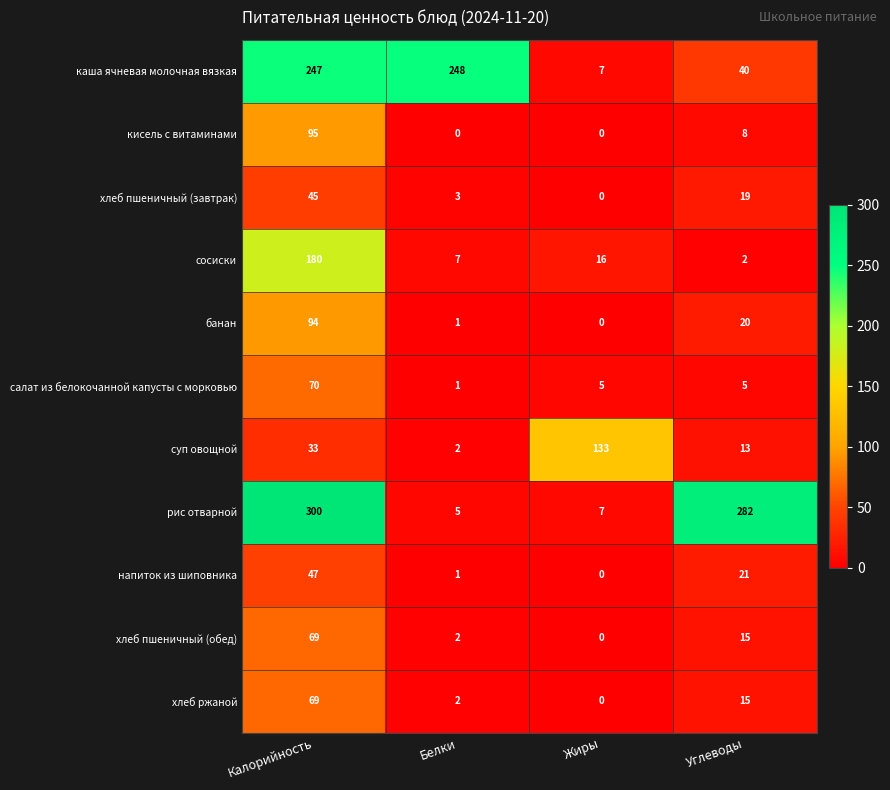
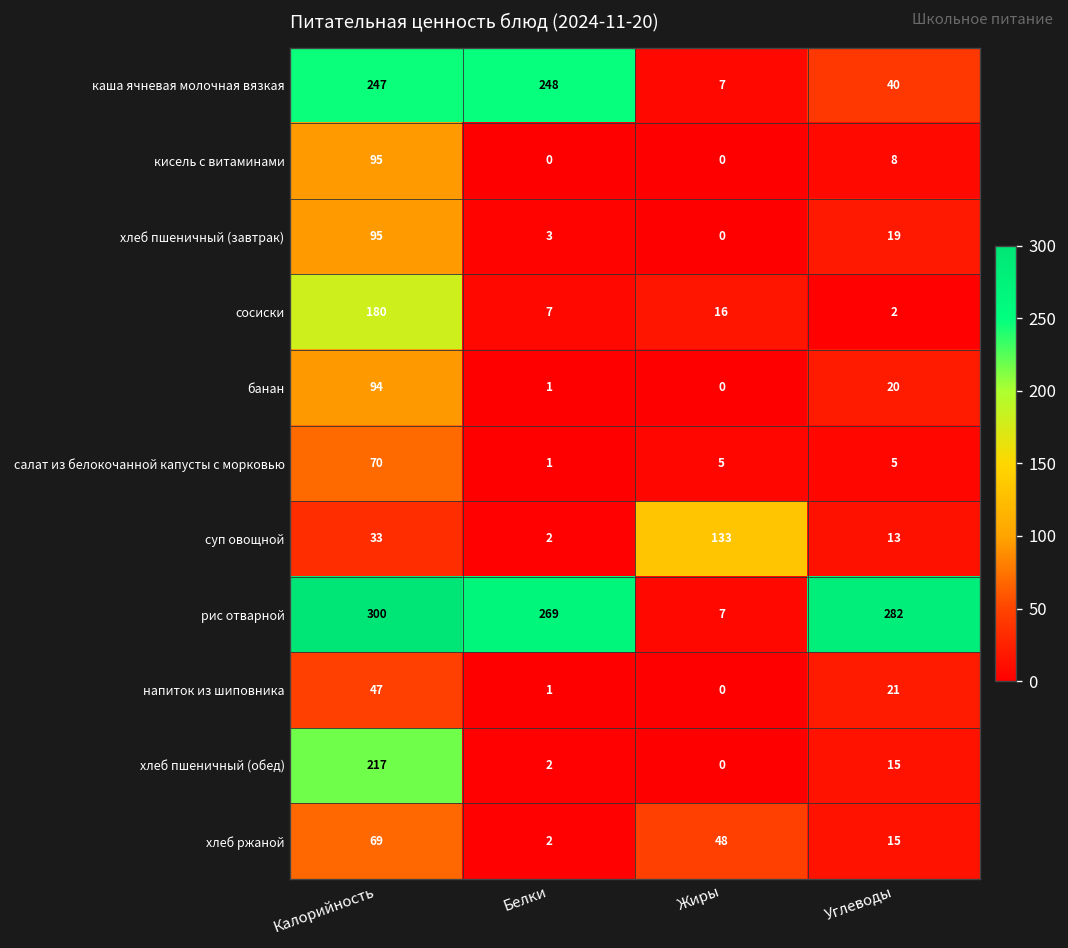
  {
    "каша ячневая молочная вязкая": {
      "Калорийность": 247,
      "Белки": 248,
      "Жиры": 7,
      "Углеводы": 40
    },
    "кисель с витаминами": {
      "Калорийность": 95,
      "Белки": 0,
      "Жиры": 0,
      "Углеводы": 8
    },
    "хлеб пшеничный (завтрак)": {
-     "Калорийность": 45,
+     "Калорийность": 95,
      "Белки": 3,
      "Жиры": 0,
      "Углеводы": 19
    },
    "сосиски": {
      "Калорийность": 180,
      "Белки": 7,
      "Жиры": 16,
      "Углеводы": 2
    },
    "банан": {
      "Калорийность": 94,
      "Белки": 1,
      "Жиры": 0,
      "Углеводы": 20
    },
    "салат из белокочанной капусты с морковью": {
      "Калорийность": 70,
      "Белки": 1,
      "Жиры": 5,
      "Углеводы": 5
    },
    "суп овощной": {
      "Калорийность": 33,
      "Белки": 2,
      "Жиры": 133,
      "Углеводы": 13
    },
    "рис отварной": {
      "Калорийность": 300,
-     "Белки": 5,
+     "Белки": 269,
      "Жиры": 7,
      "Углеводы": 282
    },
    "напиток из шиповника": {
      "Калорийность": 47,
      "Белки": 1,
      "Жиры": 0,
      "Углеводы": 21
    },
    "хлеб пшеничный (обед)": {
-     "Калорийность": 69,
+     "Калорийность": 217,
      "Белки": 2,
      "Жиры": 0,
      "Углеводы": 15
    },
    "хлеб ржаной": {
      "Калорийность": 69,
      "Белки": 2,
-     "Жиры": 0,
+     "Жиры": 48,
      "Углеводы": 15
    }
  }
